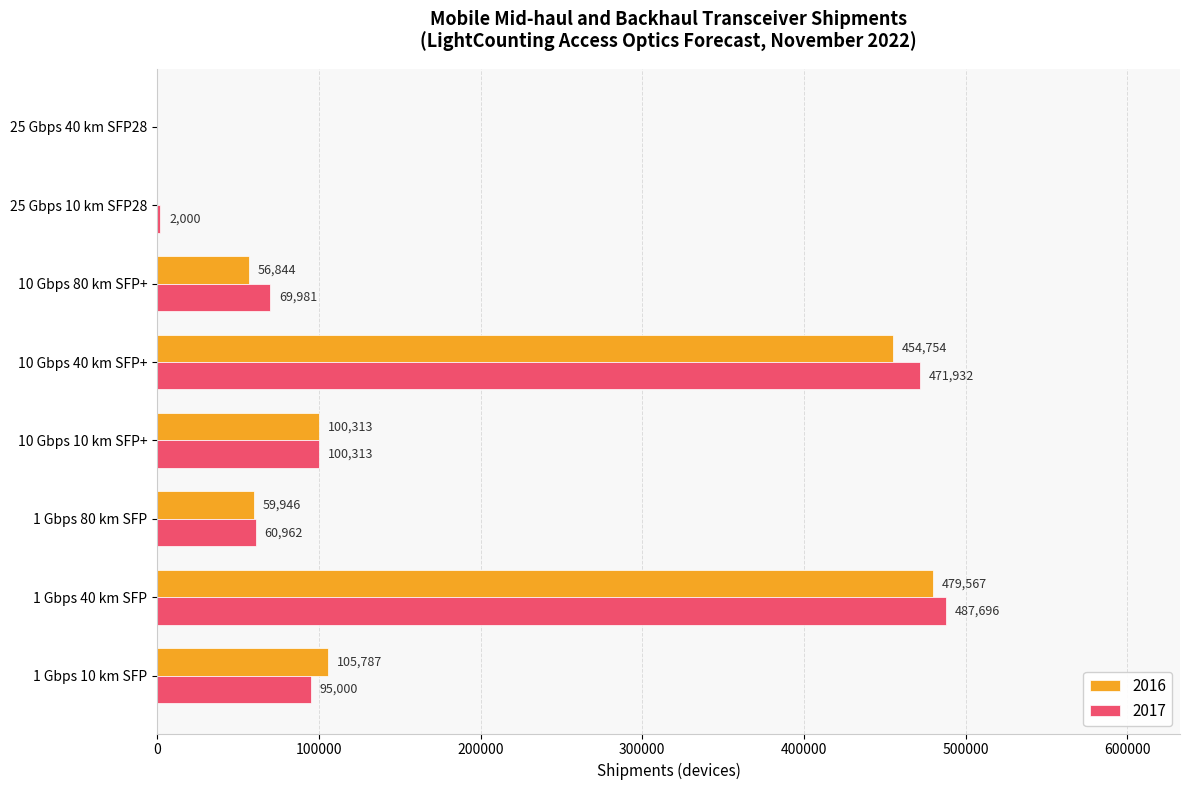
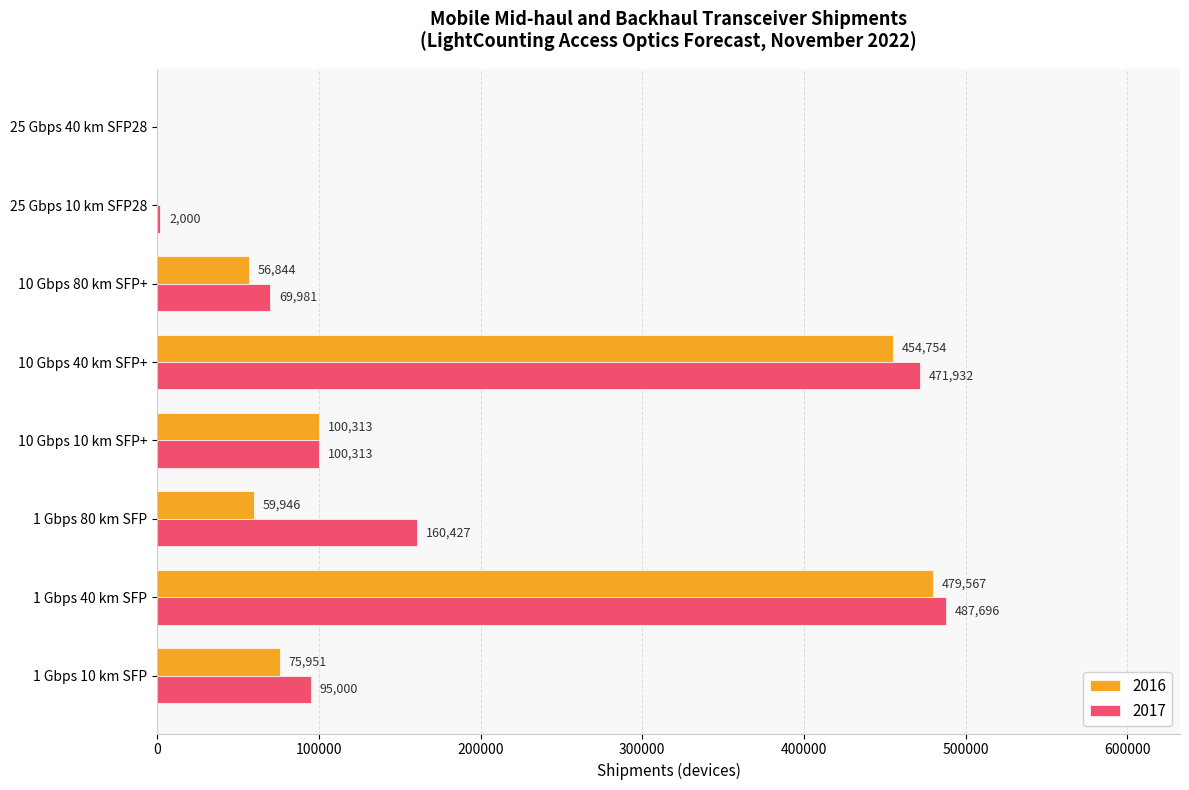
  {
    "2016": {
      "10 Gbps 80 km SFP+": "56,844",
      "10 Gbps 40 km SFP+": "454,754",
      "10 Gbps 10 km SFP+": "100,313",
      "1 Gbps 80 km SFP": "59,946",
      "1 Gbps 40 km SFP": "479,567",
-     "1 Gbps 10 km SFP": "105,787"
+     "1 Gbps 10 km SFP": "75,951"
    },
    "2017": {
      "25 Gbps 10 km SFP28": "2,000",
      "10 Gbps 80 km SFP+": "69,981",
      "10 Gbps 40 km SFP+": "471,932",
      "10 Gbps 10 km SFP+": "100,313",
-     "1 Gbps 80 km SFP": "60,962",
+     "1 Gbps 80 km SFP": "160,427",
      "1 Gbps 40 km SFP": "487,696",
      "1 Gbps 10 km SFP": "95,000"
    }
  }
